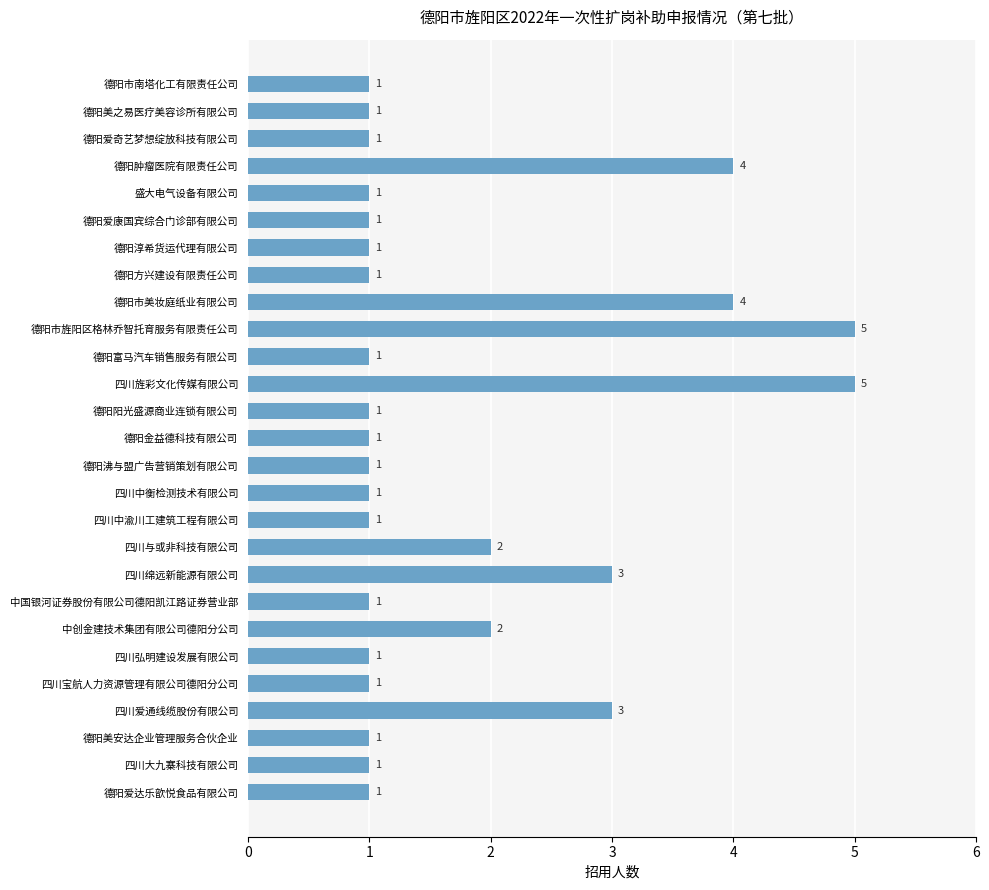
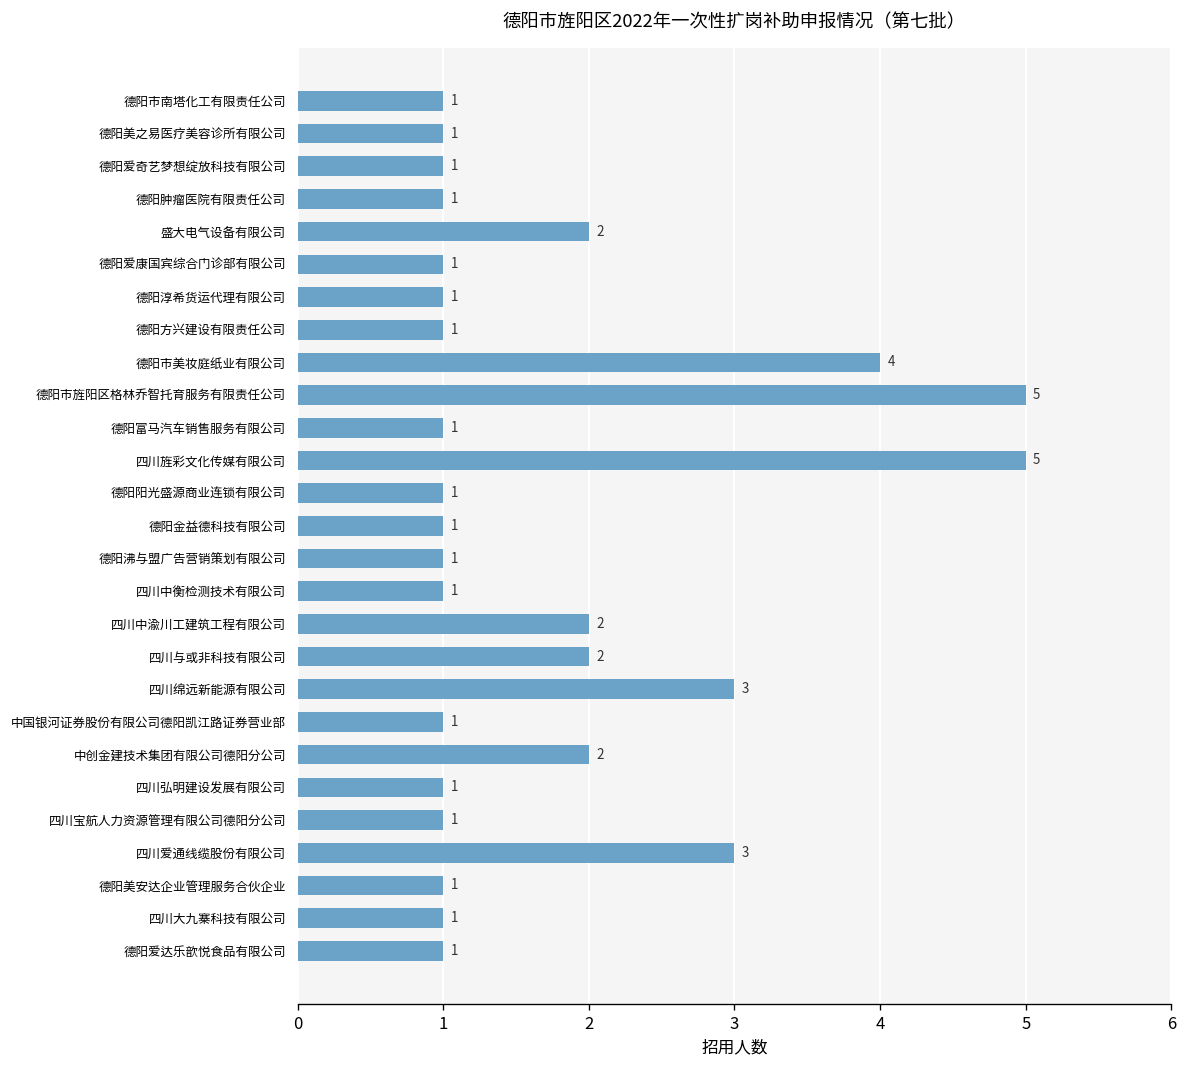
  {
    "德阳市南塔化工有限责任公司": 1,
    "德阳美之易医疗美容诊所有限公司": 1,
    "德阳爱奇艺梦想绽放科技有限公司": 1,
-   "德阳肿瘤医院有限责任公司": 4,
-   "盛大电气设备有限公司": 1,
+   "德阳肿瘤医院有限责任公司": 1,
+   "盛大电气设备有限公司": 2,
    "德阳爱康国宾综合门诊部有限公司": 1,
    "德阳淳希货运代理有限公司": 1,
    "德阳方兴建设有限责任公司": 1,
    "德阳市美妆庭纸业有限公司": 4,
    "德阳市旌阳区格林乔智托育服务有限责任公司": 5,
    "德阳富马汽车销售服务有限公司": 1,
    "四川旌彩文化传媒有限公司": 5,
    "德阳阳光盛源商业连锁有限公司": 1,
    "德阳金益德科技有限公司": 1,
    "德阳沸与盟广告营销策划有限公司": 1,
    "四川中衡检测技术有限公司": 1,
-   "四川中渝川工建筑工程有限公司": 1,
+   "四川中渝川工建筑工程有限公司": 2,
    "四川与或非科技有限公司": 2,
    "四川绵远新能源有限公司": 3,
    "中国银河证券股份有限公司德阳凯江路证券营业部": 1,
    "中创金建技术集团有限公司德阳分公司": 2,
    "四川弘明建设发展有限公司": 1,
    "四川宝航人力资源管理有限公司德阳分公司": 1,
    "四川爱通线缆股份有限公司": 3,
    "德阳美安达企业管理服务合伙企业": 1,
    "四川大九寨科技有限公司": 1,
    "德阳爱达乐歆悦食品有限公司": 1
  }
